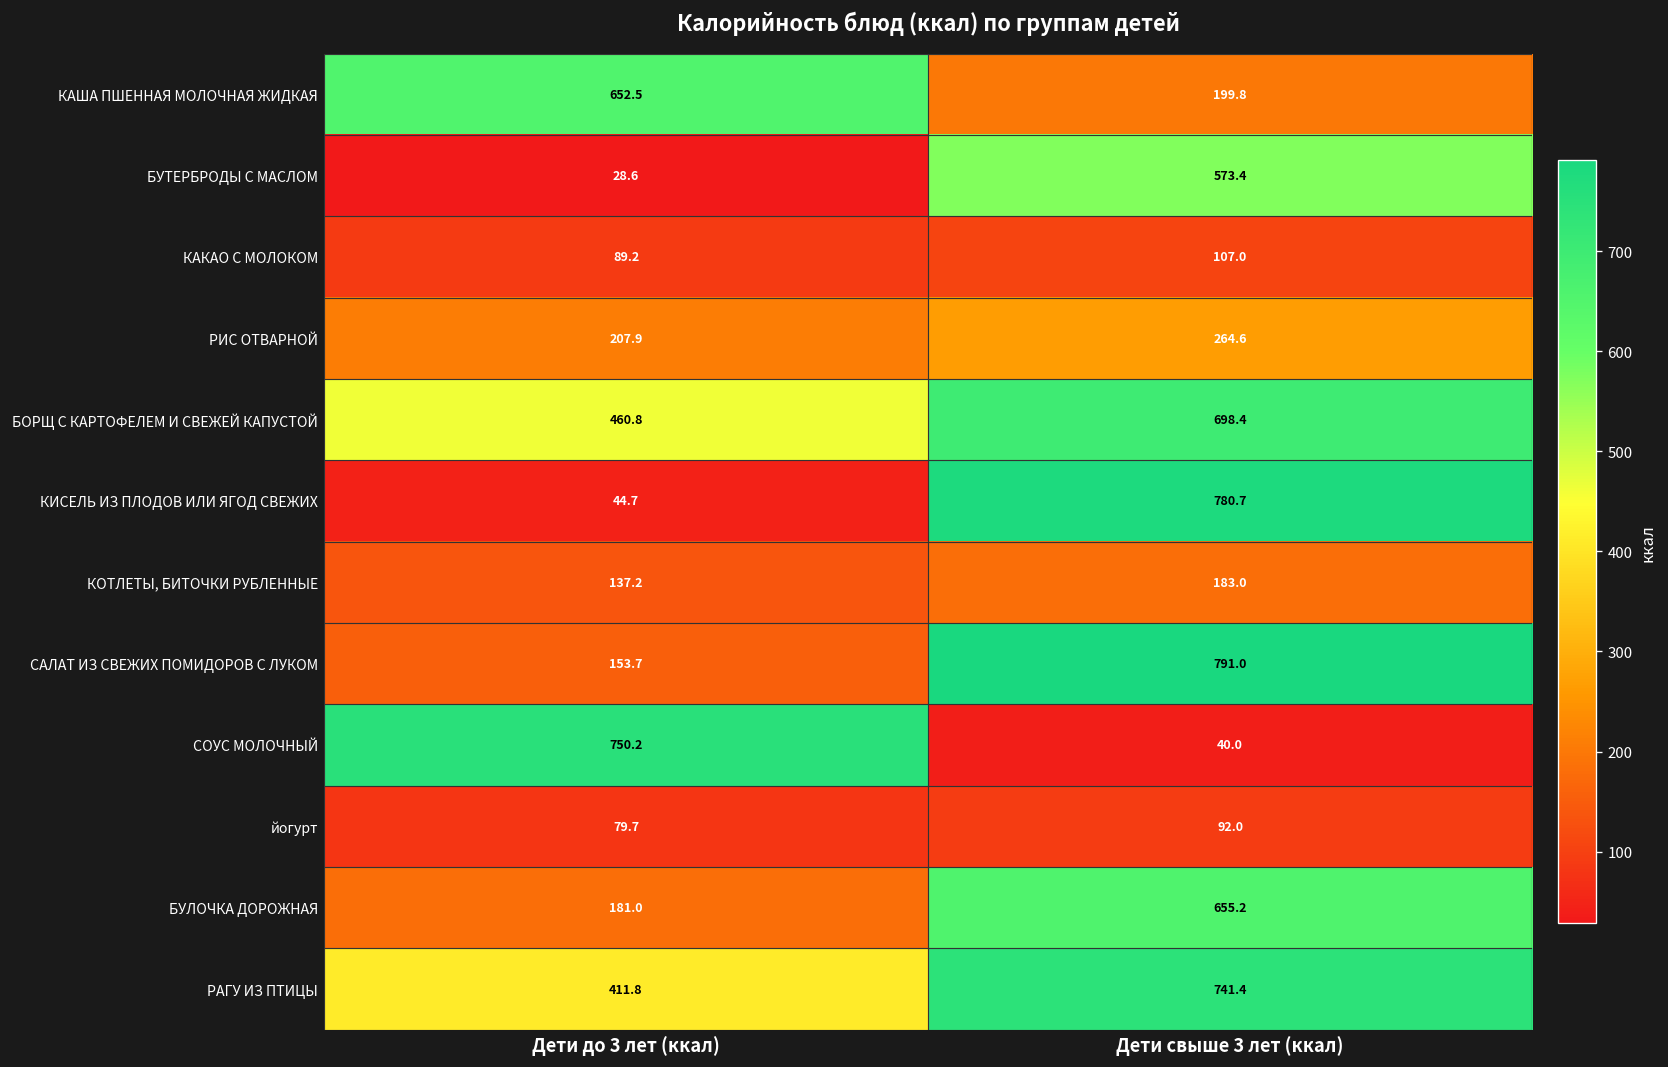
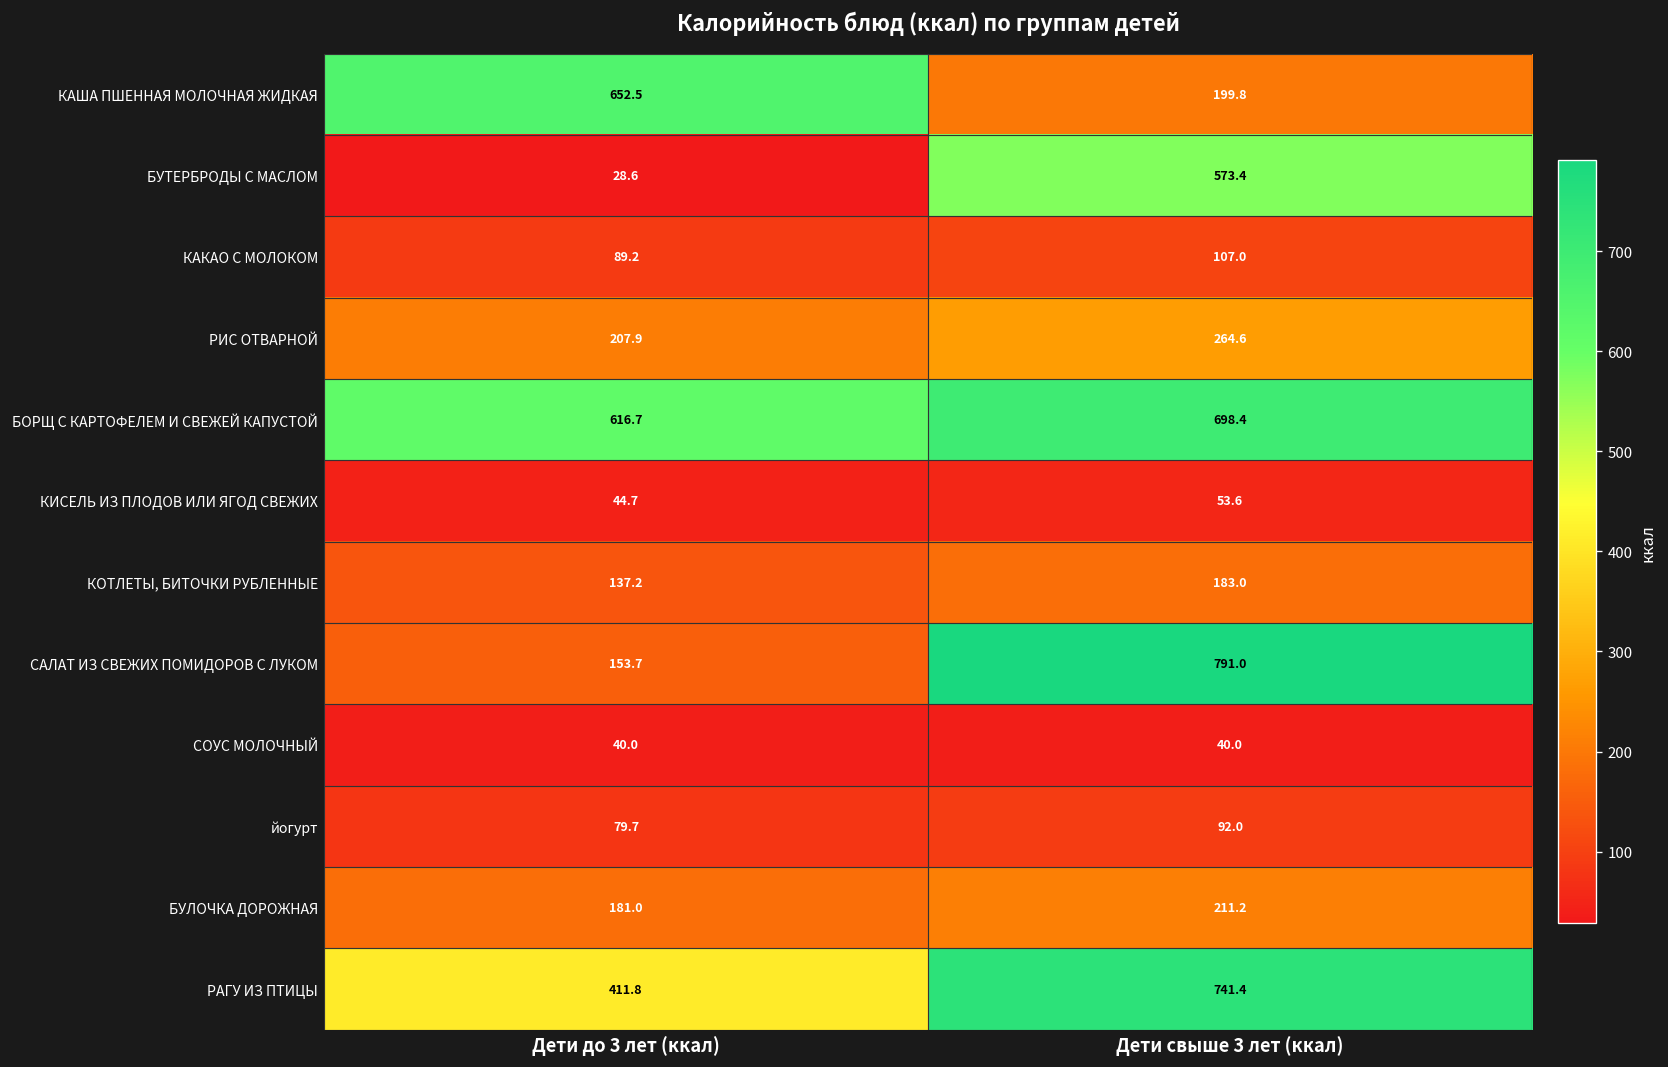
  {
    "КАША ПШЕННАЯ МОЛОЧНАЯ ЖИДКАЯ": {
      "Дети до 3 лет (ккал)": 652.5,
      "Дети свыше 3 лет (ккал)": 199.8
    },
    "БУТЕРБРОДЫ С МАСЛОМ": {
      "Дети до 3 лет (ккал)": 28.6,
      "Дети свыше 3 лет (ккал)": 573.4
    },
    "КАКАО С МОЛОКОМ": {
      "Дети до 3 лет (ккал)": 89.2,
      "Дети свыше 3 лет (ккал)": 107.0
    },
    "РИС ОТВАРНОЙ": {
      "Дети до 3 лет (ккал)": 207.9,
      "Дети свыше 3 лет (ккал)": 264.6
    },
    "БОРЩ С КАРТОФЕЛЕМ И СВЕЖЕЙ КАПУСТОЙ": {
-     "Дети до 3 лет (ккал)": 460.8,
+     "Дети до 3 лет (ккал)": 616.7,
      "Дети свыше 3 лет (ккал)": 698.4
    },
    "КИСЕЛЬ ИЗ ПЛОДОВ ИЛИ ЯГОД СВЕЖИХ": {
      "Дети до 3 лет (ккал)": 44.7,
-     "Дети свыше 3 лет (ккал)": 780.7
+     "Дети свыше 3 лет (ккал)": 53.6
    },
    "КОТЛЕТЫ, БИТОЧКИ РУБЛЕННЫЕ": {
      "Дети до 3 лет (ккал)": 137.2,
      "Дети свыше 3 лет (ккал)": 183.0
    },
    "САЛАТ ИЗ СВЕЖИХ ПОМИДОРОВ С ЛУКОМ": {
      "Дети до 3 лет (ккал)": 153.7,
      "Дети свыше 3 лет (ккал)": 791.0
    },
    "СОУС МОЛОЧНЫЙ": {
-     "Дети до 3 лет (ккал)": 750.2,
+     "Дети до 3 лет (ккал)": 40.0,
      "Дети свыше 3 лет (ккал)": 40.0
    },
    "йогурт": {
      "Дети до 3 лет (ккал)": 79.7,
      "Дети свыше 3 лет (ккал)": 92.0
    },
    "БУЛОЧКА ДОРОЖНАЯ": {
      "Дети до 3 лет (ккал)": 181.0,
-     "Дети свыше 3 лет (ккал)": 655.2
+     "Дети свыше 3 лет (ккал)": 211.2
    },
    "РАГУ ИЗ ПТИЦЫ": {
      "Дети до 3 лет (ккал)": 411.8,
      "Дети свыше 3 лет (ккал)": 741.4
    }
  }
